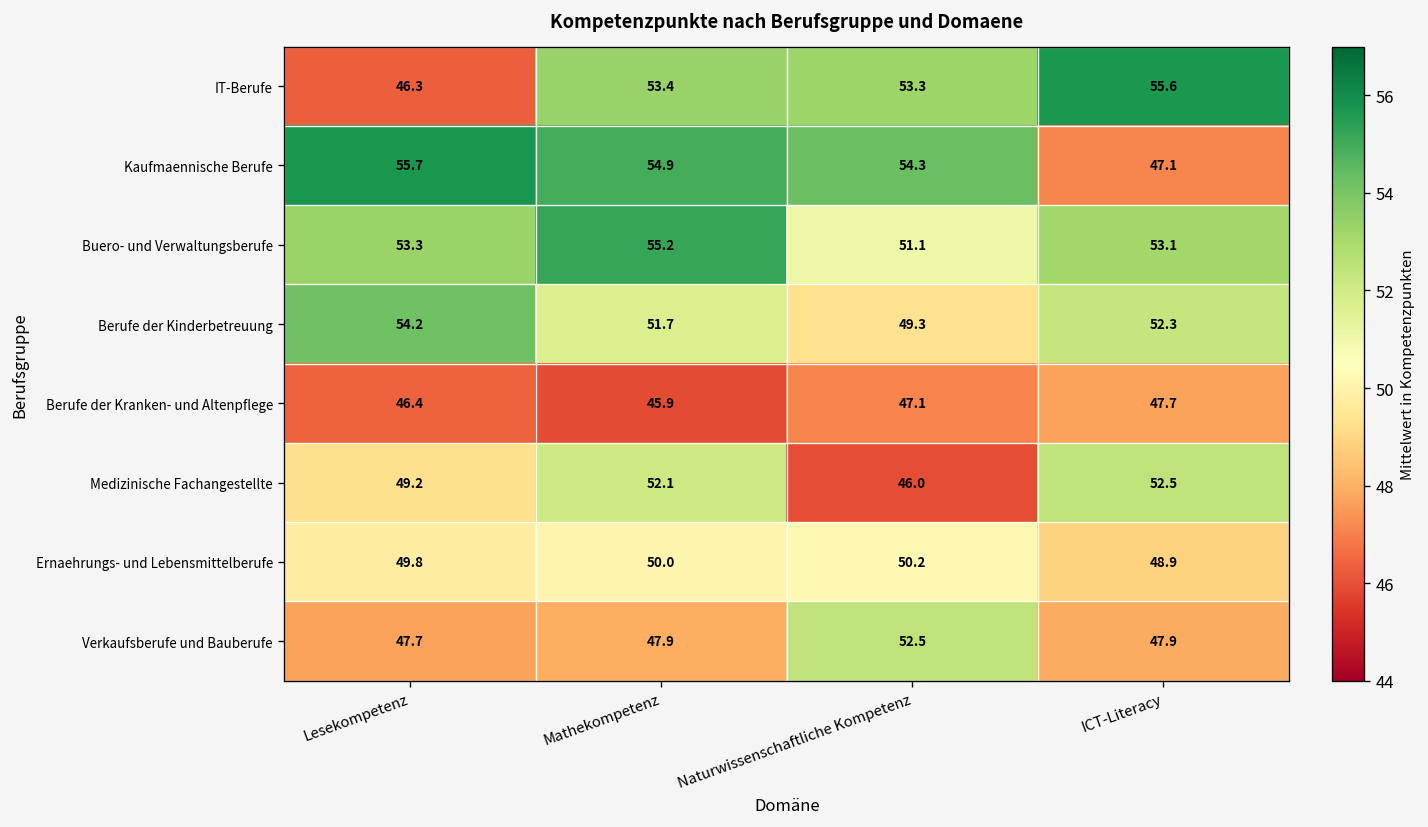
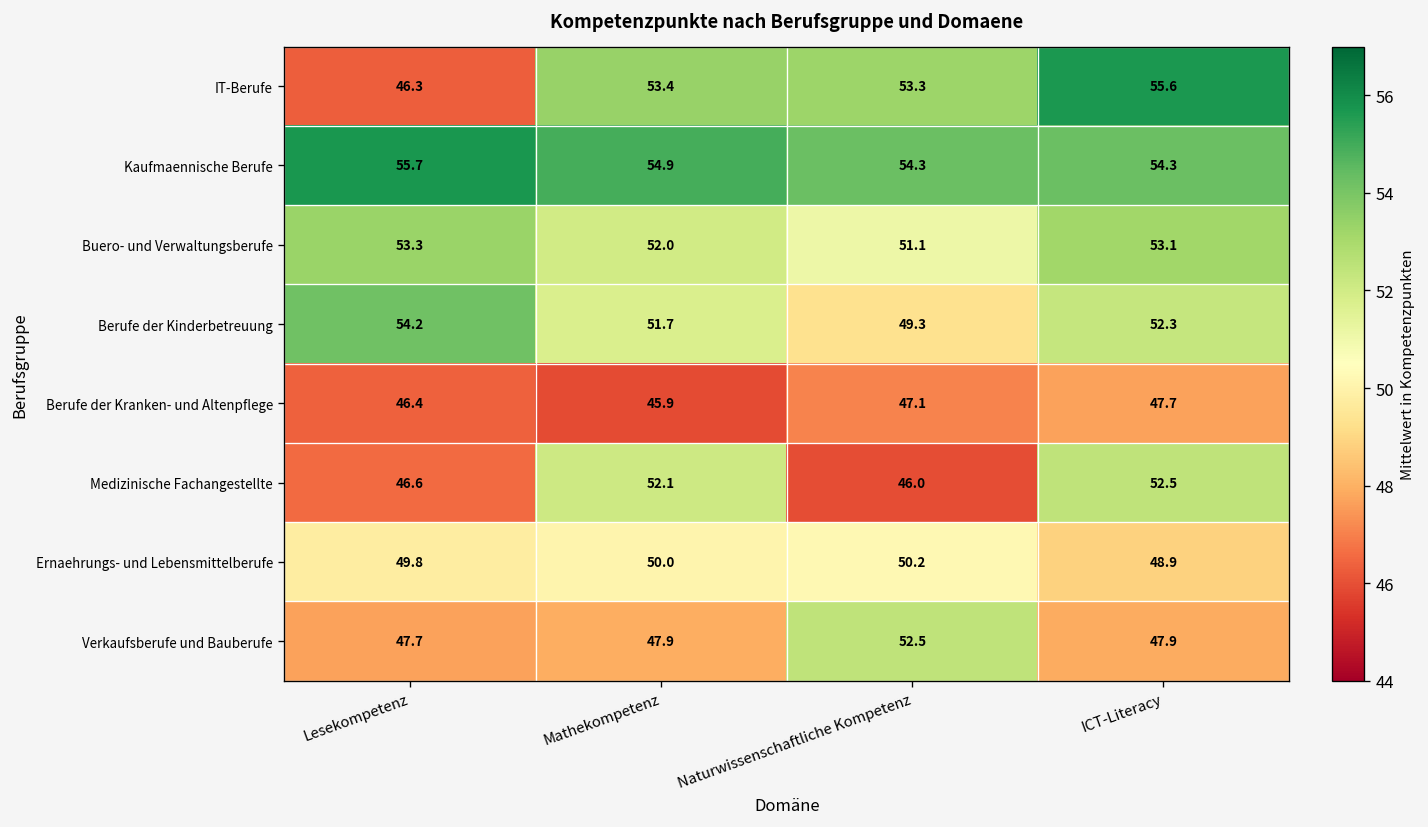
  {
    "IT-Berufe": {
      "Lesekompetenz": 46.3,
      "Mathekompetenz": 53.4,
      "Naturwissenschaftliche Kompetenz": 53.3,
      "ICT-Literacy": 55.6
    },
    "Kaufmaennische Berufe": {
      "Lesekompetenz": 55.7,
      "Mathekompetenz": 54.9,
      "Naturwissenschaftliche Kompetenz": 54.3,
-     "ICT-Literacy": 47.1
+     "ICT-Literacy": 54.3
    },
    "Buero- und Verwaltungsberufe": {
      "Lesekompetenz": 53.3,
-     "Mathekompetenz": 55.2,
+     "Mathekompetenz": 52.0,
      "Naturwissenschaftliche Kompetenz": 51.1,
      "ICT-Literacy": 53.1
    },
    "Berufe der Kinderbetreuung": {
      "Lesekompetenz": 54.2,
      "Mathekompetenz": 51.7,
      "Naturwissenschaftliche Kompetenz": 49.3,
      "ICT-Literacy": 52.3
    },
    "Berufe der Kranken- und Altenpflege": {
      "Lesekompetenz": 46.4,
      "Mathekompetenz": 45.9,
      "Naturwissenschaftliche Kompetenz": 47.1,
      "ICT-Literacy": 47.7
    },
    "Medizinische Fachangestellte": {
-     "Lesekompetenz": 49.2,
+     "Lesekompetenz": 46.6,
      "Mathekompetenz": 52.1,
      "Naturwissenschaftliche Kompetenz": 46.0,
      "ICT-Literacy": 52.5
    },
    "Ernaehrungs- und Lebensmittelberufe": {
      "Lesekompetenz": 49.8,
      "Mathekompetenz": 50.0,
      "Naturwissenschaftliche Kompetenz": 50.2,
      "ICT-Literacy": 48.9
    },
    "Verkaufsberufe und Bauberufe": {
      "Lesekompetenz": 47.7,
      "Mathekompetenz": 47.9,
      "Naturwissenschaftliche Kompetenz": 52.5,
      "ICT-Literacy": 47.9
    }
  }
